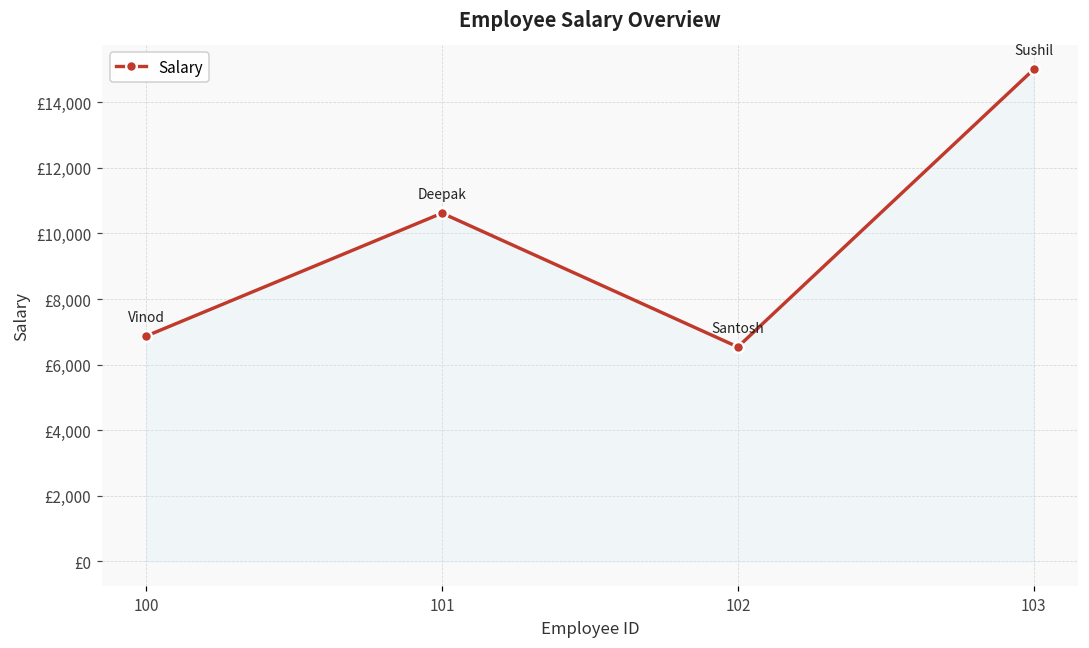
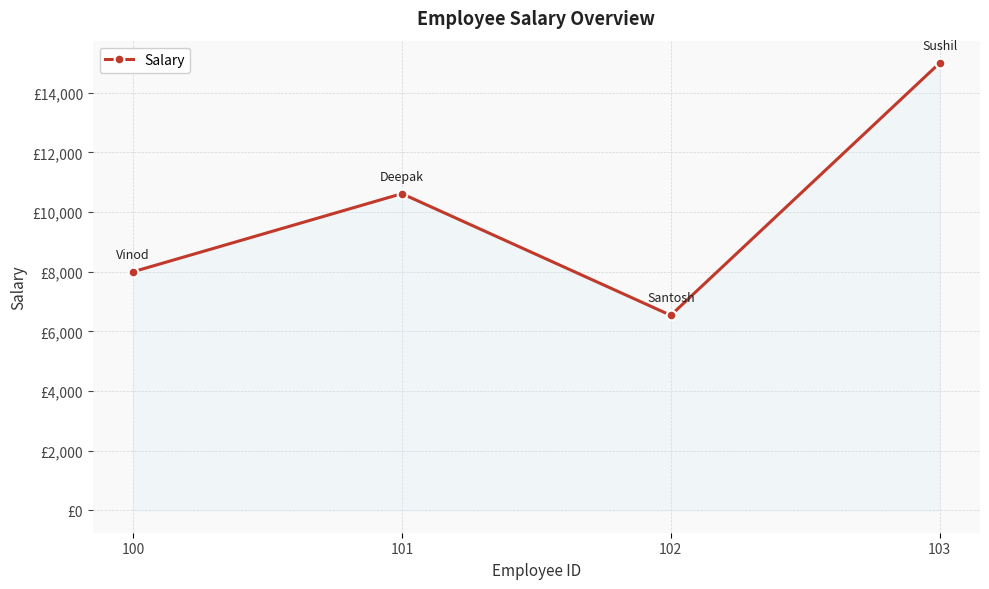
  {
-   "100": "£6,900",
+   "100": "£8,000",
    "101": "£10,600",
    "102": "£6,500",
    "103": "£15,000"
  }
